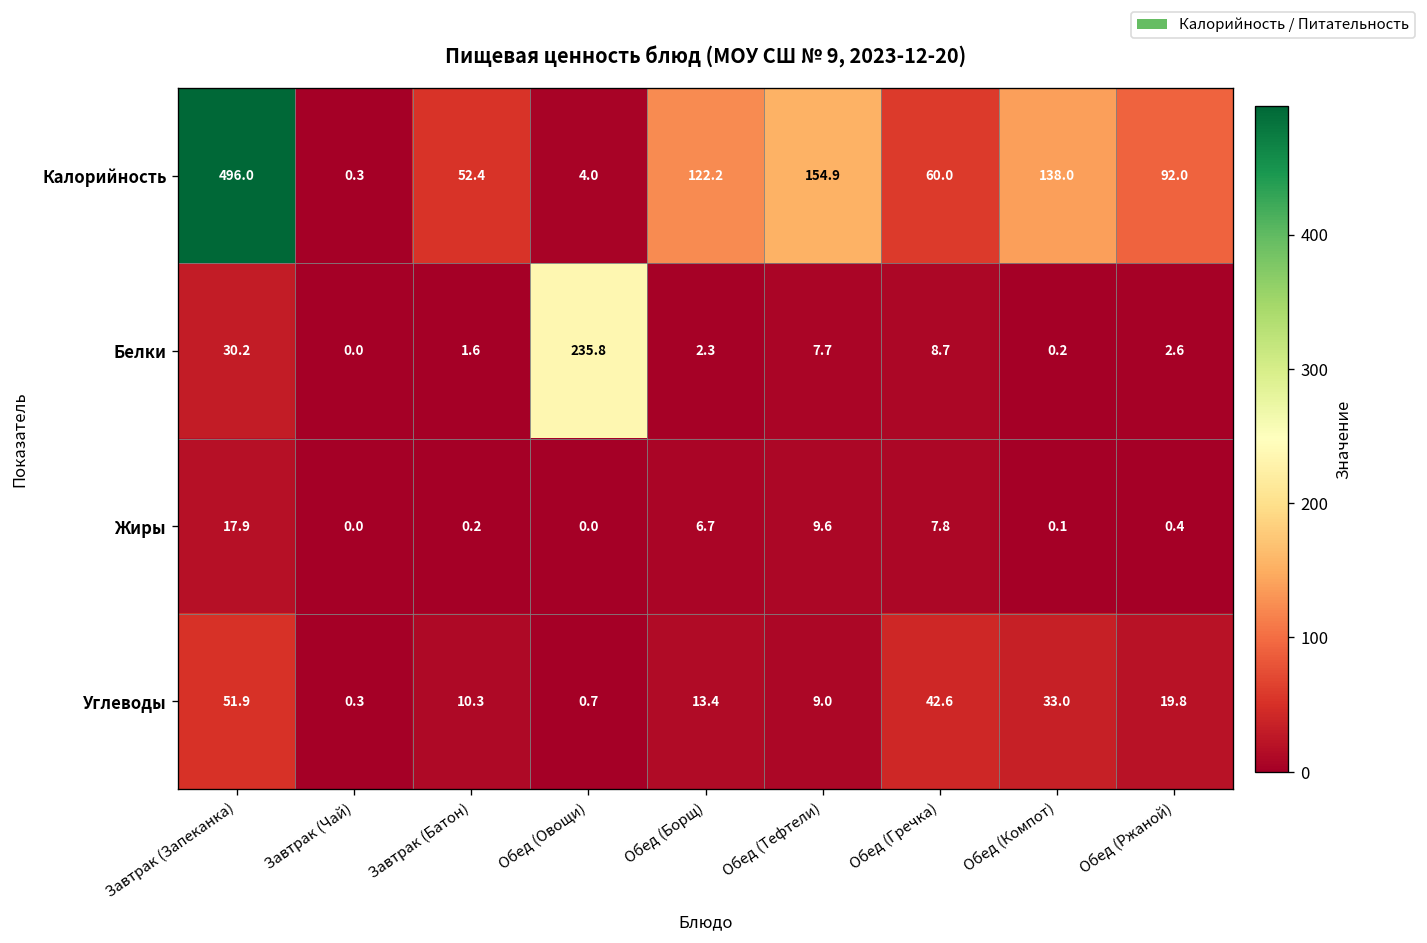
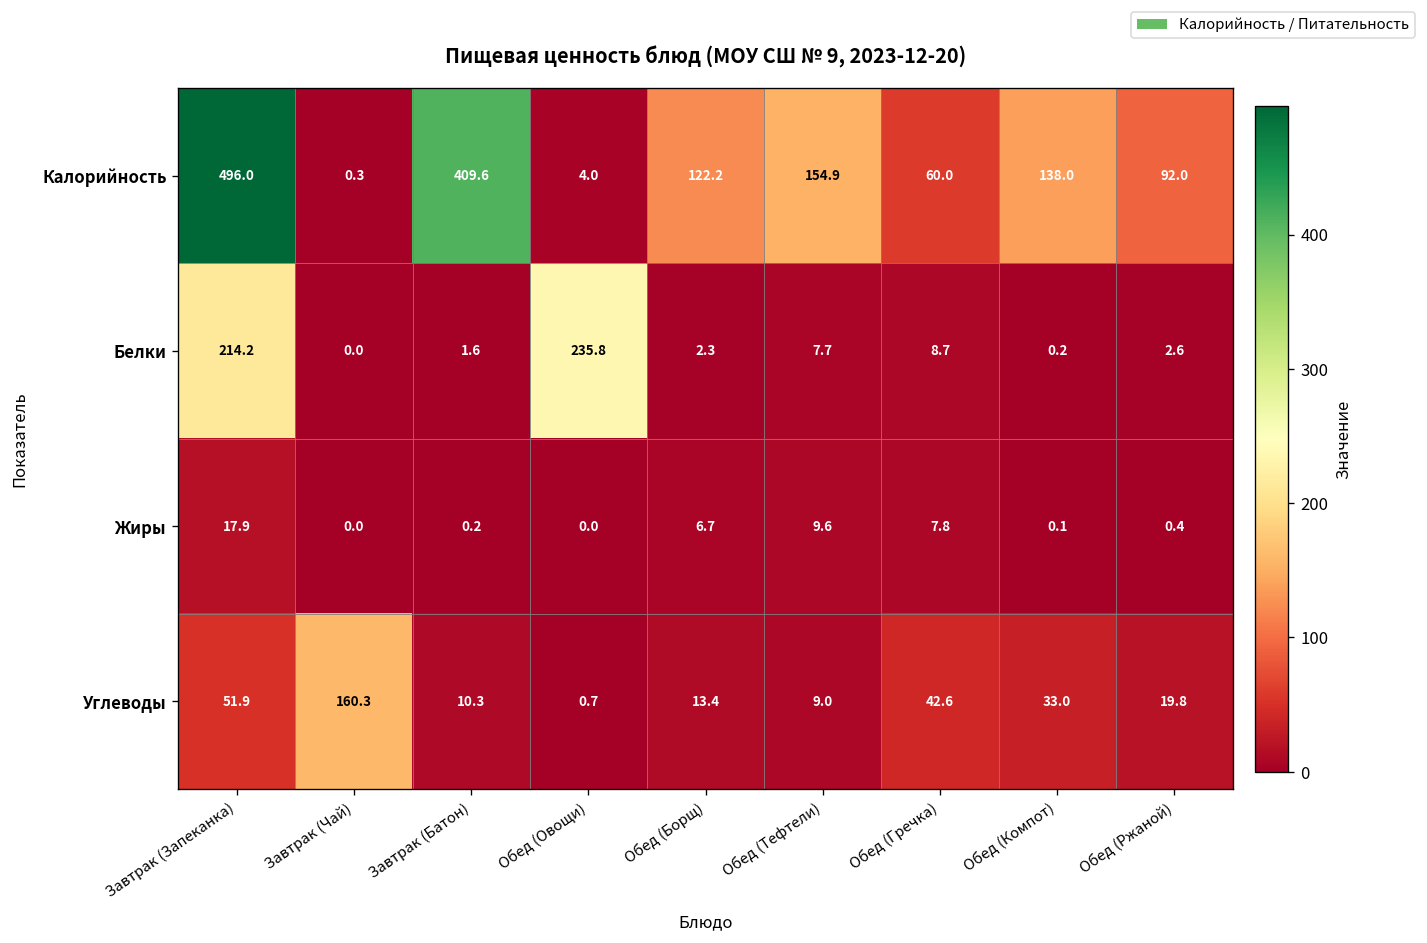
  {
    "Калорийность": {
      "Завтрак (Запеканка)": 496.0,
      "Завтрак (Чай)": 0.3,
-     "Завтрак (Батон)": 52.4,
+     "Завтрак (Батон)": 409.6,
      "Обед (Овощи)": 4.0,
      "Обед (Борщ)": 122.2,
      "Обед (Тефтели)": 154.9,
      "Обед (Гречка)": 60.0,
      "Обед (Компот)": 138.0,
      "Обед (Ржаной)": 92.0
    },
    "Белки": {
-     "Завтрак (Запеканка)": 30.2,
+     "Завтрак (Запеканка)": 214.2,
      "Завтрак (Чай)": 0.0,
      "Завтрак (Батон)": 1.6,
      "Обед (Овощи)": 235.8,
      "Обед (Борщ)": 2.3,
      "Обед (Тефтели)": 7.7,
      "Обед (Гречка)": 8.7,
      "Обед (Компот)": 0.2,
      "Обед (Ржаной)": 2.6
    },
    "Жиры": {
      "Завтрак (Запеканка)": 17.9,
      "Завтрак (Чай)": 0.0,
      "Завтрак (Батон)": 0.2,
      "Обед (Овощи)": 0.0,
      "Обед (Борщ)": 6.7,
      "Обед (Тефтели)": 9.6,
      "Обед (Гречка)": 7.8,
      "Обед (Компот)": 0.1,
      "Обед (Ржаной)": 0.4
    },
    "Углеводы": {
      "Завтрак (Запеканка)": 51.9,
-     "Завтрак (Чай)": 0.3,
+     "Завтрак (Чай)": 160.3,
      "Завтрак (Батон)": 10.3,
      "Обед (Овощи)": 0.7,
      "Обед (Борщ)": 13.4,
      "Обед (Тефтели)": 9.0,
      "Обед (Гречка)": 42.6,
      "Обед (Компот)": 33.0,
      "Обед (Ржаной)": 19.8
    }
  }
